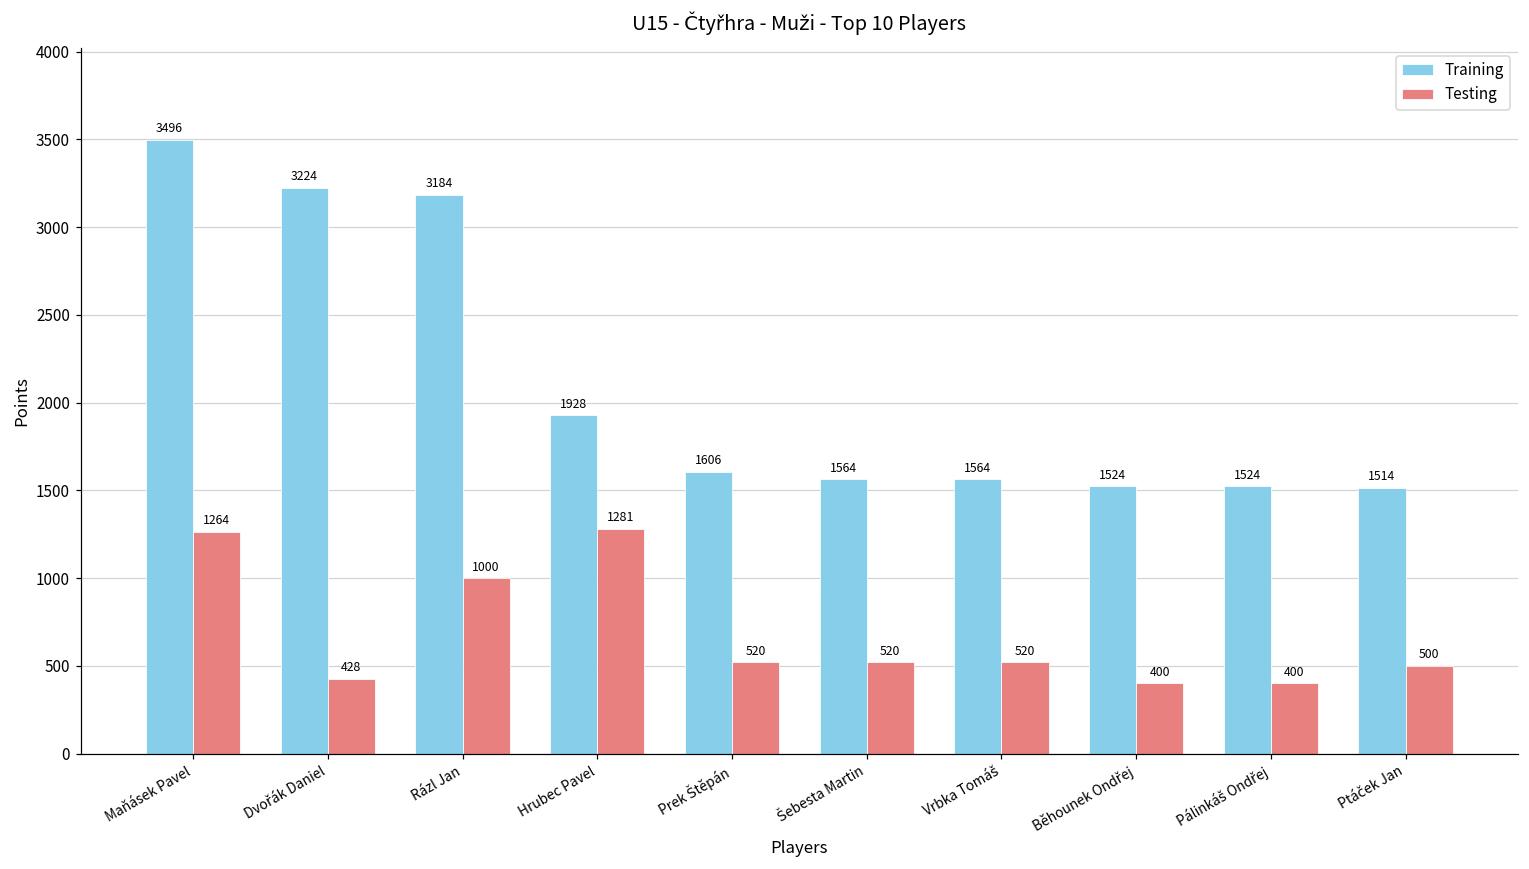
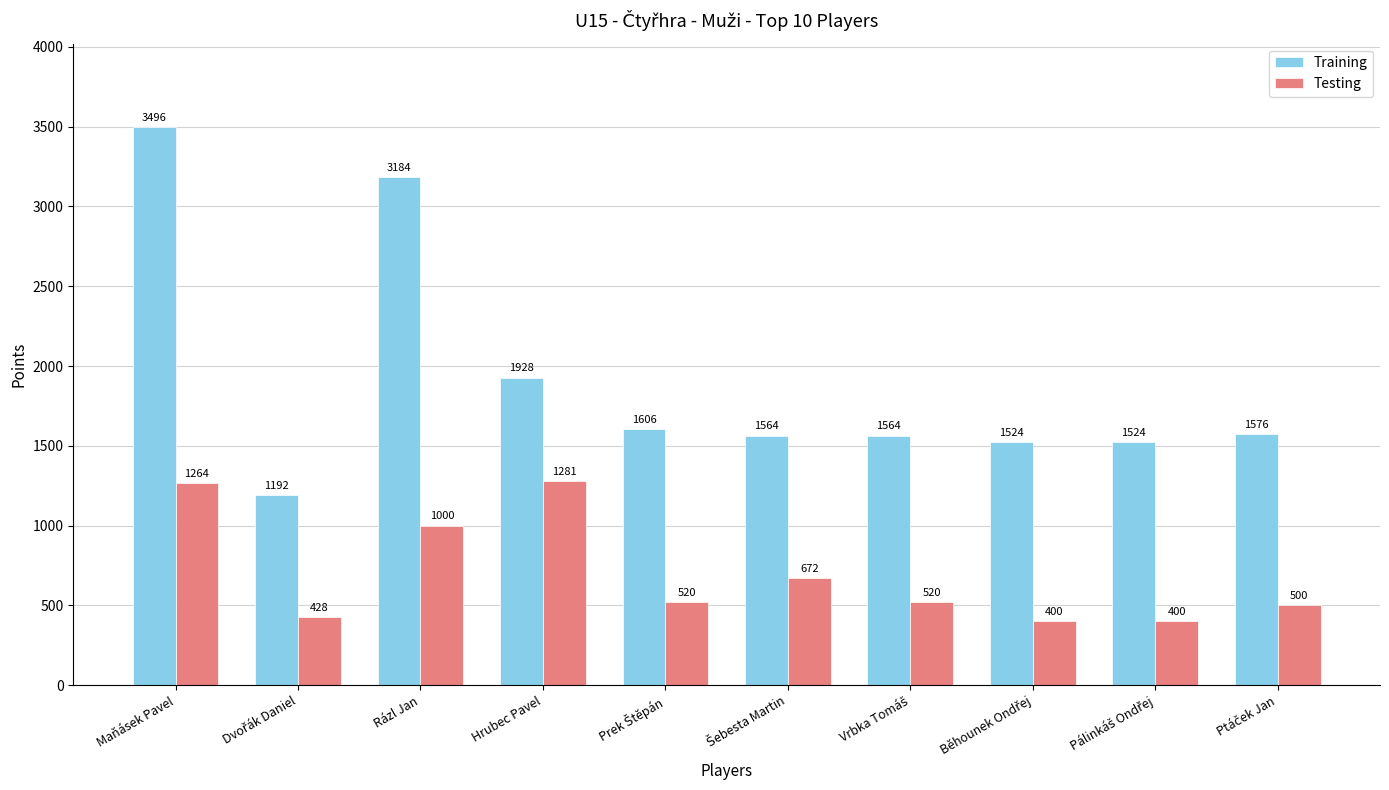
  {
    "Training": {
      "Maňásek Pavel": 3496,
-     "Dvořák Daniel": 3224,
+     "Dvořák Daniel": 1192,
      "Rázl Jan": 3184,
      "Hrubec Pavel": 1928,
      "Prek Štěpán": 1606,
      "Šebesta Martin": 1564,
      "Vrbka Tomáš": 1564,
      "Běhounek Ondřej": 1524,
      "Pálinkáš Ondřej": 1524,
-     "Ptáček Jan": 1514
+     "Ptáček Jan": 1576
    },
    "Testing": {
      "Maňásek Pavel": 1264,
      "Dvořák Daniel": 428,
      "Rázl Jan": 1000,
      "Hrubec Pavel": 1281,
      "Prek Štěpán": 520,
-     "Šebesta Martin": 520,
+     "Šebesta Martin": 672,
      "Vrbka Tomáš": 520,
      "Běhounek Ondřej": 400,
      "Pálinkáš Ondřej": 400,
      "Ptáček Jan": 500
    }
  }
